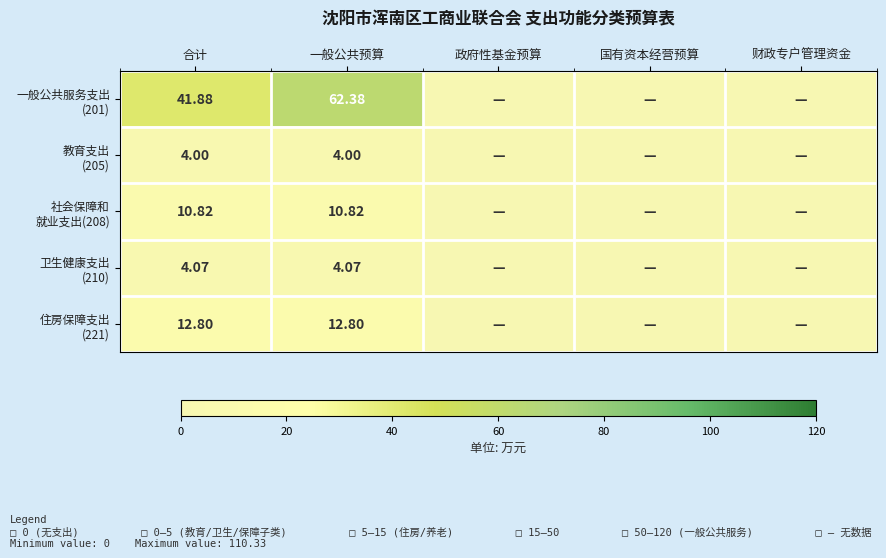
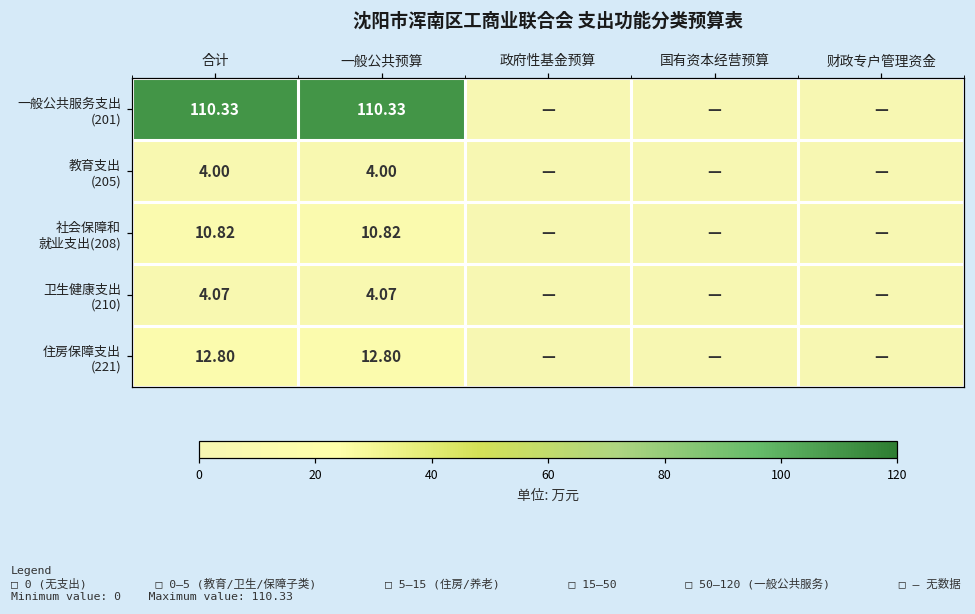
  {
    "一般公共服务支出 (201)": {
-     "合计": 41.88,
-     "一般公共预算": 62.38
+     "合计": 110.33,
+     "一般公共预算": 110.33
    },
    "教育支出 (205)": {
      "合计": 4.00,
      "一般公共预算": 4.00
    },
    "社会保障和 就业支出(208)": {
      "合计": 10.82,
      "一般公共预算": 10.82
    },
    "卫生健康支出 (210)": {
      "合计": 4.07,
      "一般公共预算": 4.07
    },
    "住房保障支出 (221)": {
      "合计": 12.80,
      "一般公共预算": 12.80
    }
  }
